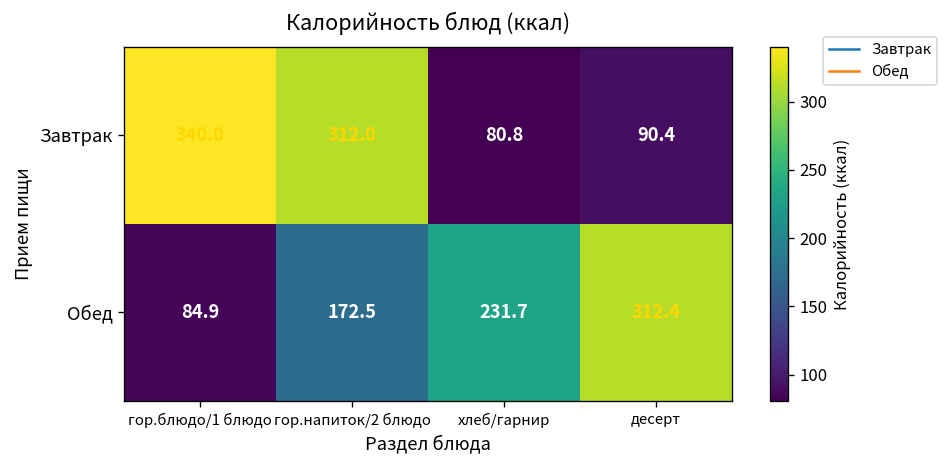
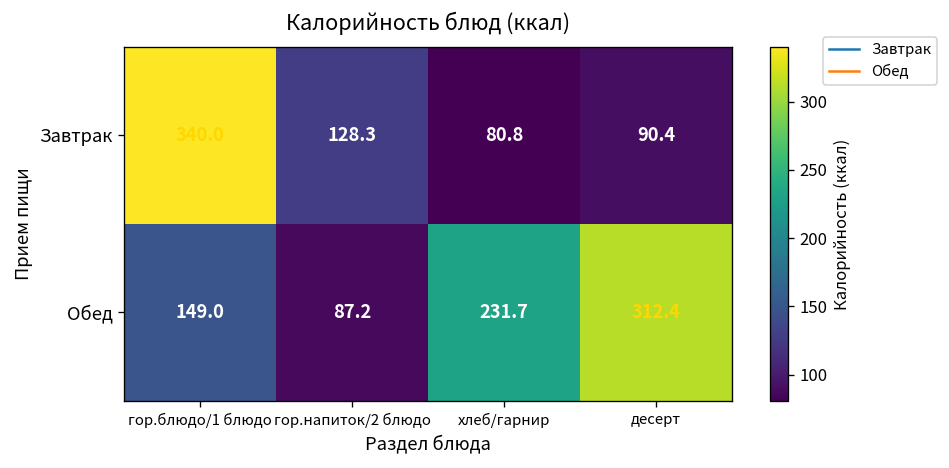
  {
    "Завтрак": {
-     "гор.напиток/2 блюдо": 312.0,
+     "гор.напиток/2 блюдо": 128.3,
      "хлеб/гарнир": 80.8,
      "десерт": 90.4
    },
    "Обед": {
-     "гор.блюдо/1 блюдо": 84.9,
-     "гор.напиток/2 блюдо": 172.5,
+     "гор.блюдо/1 блюдо": 149.0,
+     "гор.напиток/2 блюдо": 87.2,
      "хлеб/гарнир": 231.7,
      "десерт": 312.4
    }
  }
